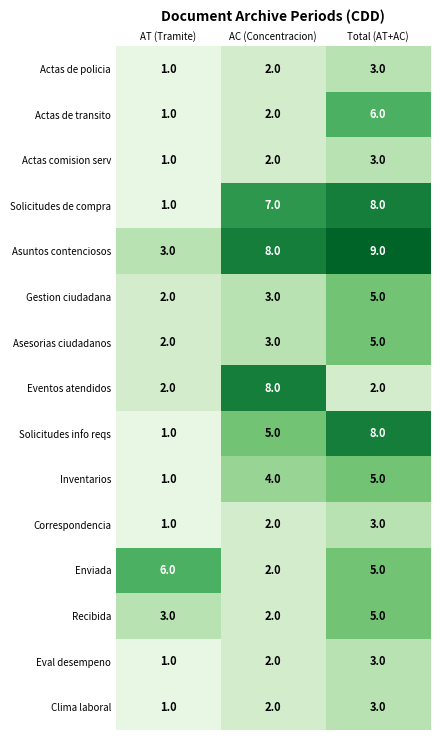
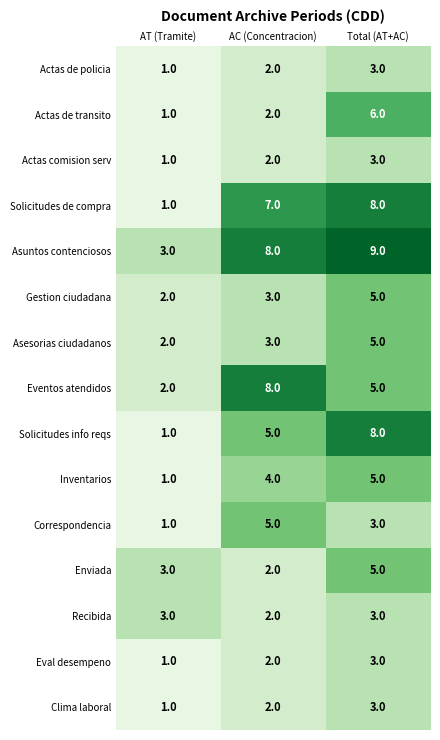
  {
    "Actas de policia": {
      "AT (Tramite)": 1.0,
      "AC (Concentracion)": 2.0,
      "Total (AT+AC)": 3.0
    },
    "Actas de transito": {
      "AT (Tramite)": 1.0,
      "AC (Concentracion)": 2.0,
      "Total (AT+AC)": 6.0
    },
    "Actas comision serv": {
      "AT (Tramite)": 1.0,
      "AC (Concentracion)": 2.0,
      "Total (AT+AC)": 3.0
    },
    "Solicitudes de compra": {
      "AT (Tramite)": 1.0,
      "AC (Concentracion)": 7.0,
      "Total (AT+AC)": 8.0
    },
    "Asuntos contenciosos": {
      "AT (Tramite)": 3.0,
      "AC (Concentracion)": 8.0,
      "Total (AT+AC)": 9.0
    },
    "Gestion ciudadana": {
      "AT (Tramite)": 2.0,
      "AC (Concentracion)": 3.0,
      "Total (AT+AC)": 5.0
    },
    "Asesorias ciudadanos": {
      "AT (Tramite)": 2.0,
      "AC (Concentracion)": 3.0,
      "Total (AT+AC)": 5.0
    },
    "Eventos atendidos": {
      "AT (Tramite)": 2.0,
      "AC (Concentracion)": 8.0,
-     "Total (AT+AC)": 2.0
+     "Total (AT+AC)": 5.0
    },
    "Solicitudes info reqs": {
      "AT (Tramite)": 1.0,
      "AC (Concentracion)": 5.0,
      "Total (AT+AC)": 8.0
    },
    "Inventarios": {
      "AT (Tramite)": 1.0,
      "AC (Concentracion)": 4.0,
      "Total (AT+AC)": 5.0
    },
    "Correspondencia": {
      "AT (Tramite)": 1.0,
-     "AC (Concentracion)": 2.0,
+     "AC (Concentracion)": 5.0,
      "Total (AT+AC)": 3.0
    },
    "Enviada": {
-     "AT (Tramite)": 6.0,
+     "AT (Tramite)": 3.0,
      "AC (Concentracion)": 2.0,
      "Total (AT+AC)": 5.0
    },
    "Recibida": {
      "AT (Tramite)": 3.0,
      "AC (Concentracion)": 2.0,
-     "Total (AT+AC)": 5.0
+     "Total (AT+AC)": 3.0
    },
    "Eval desempeno": {
      "AT (Tramite)": 1.0,
      "AC (Concentracion)": 2.0,
      "Total (AT+AC)": 3.0
    },
    "Clima laboral": {
      "AT (Tramite)": 1.0,
      "AC (Concentracion)": 2.0,
      "Total (AT+AC)": 3.0
    }
  }
